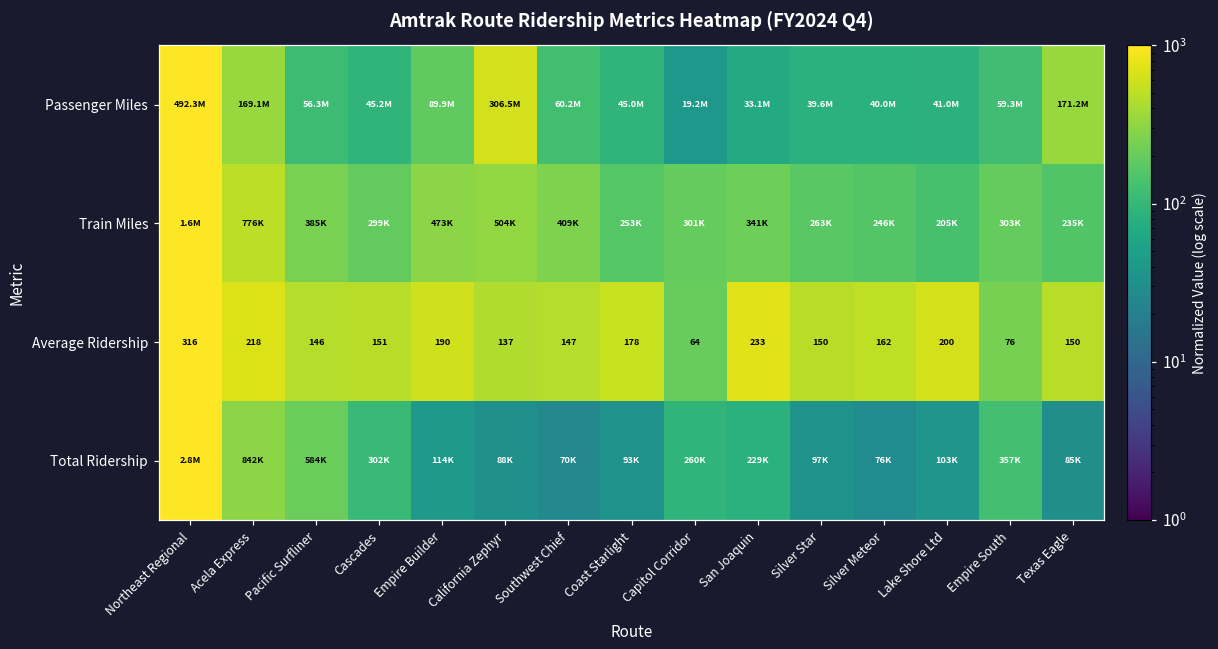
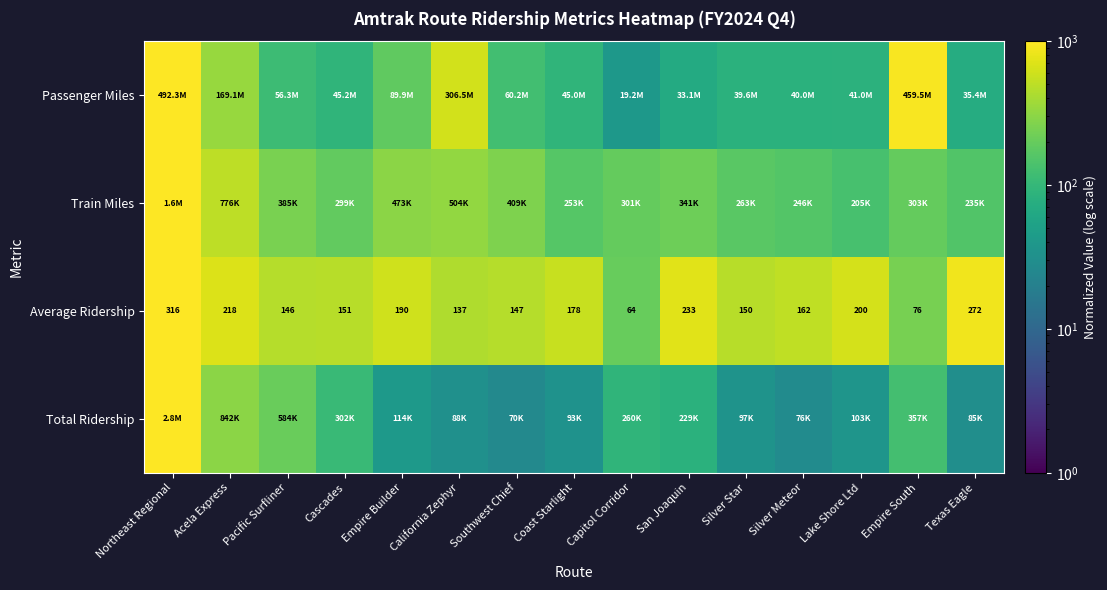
  {
    "Passenger Miles": {
      "Northeast Regional": "492.3M",
      "Acela Express": "169.1M",
      "Pacific Surfliner": "56.3M",
      "Cascades": "45.2M",
      "Empire Builder": "89.9M",
      "California Zephyr": "306.5M",
      "Southwest Chief": "60.2M",
      "Coast Starlight": "45.0M",
      "Capitol Corridor": "19.2M",
      "San Joaquin": "33.1M",
      "Silver Star": "39.6M",
      "Silver Meteor": "40.0M",
      "Lake Shore Ltd": "41.0M",
-     "Empire South": "59.3M",
-     "Texas Eagle": "171.2M"
+     "Empire South": "459.5M",
+     "Texas Eagle": "35.4M"
    },
    "Train Miles": {
      "Northeast Regional": "1.6M",
      "Acela Express": "776K",
      "Pacific Surfliner": "385K",
      "Cascades": "299K",
      "Empire Builder": "473K",
      "California Zephyr": "504K",
      "Southwest Chief": "409K",
      "Coast Starlight": "253K",
      "Capitol Corridor": "301K",
      "San Joaquin": "341K",
      "Silver Star": "263K",
      "Silver Meteor": "246K",
      "Lake Shore Ltd": "205K",
      "Empire South": "303K",
      "Texas Eagle": "235K"
    },
    "Average Ridership": {
      "Northeast Regional": "316",
      "Acela Express": "218",
      "Pacific Surfliner": "146",
      "Cascades": "151",
      "Empire Builder": "190",
      "California Zephyr": "137",
      "Southwest Chief": "147",
      "Coast Starlight": "178",
      "Capitol Corridor": "64",
      "San Joaquin": "233",
      "Silver Star": "150",
      "Silver Meteor": "162",
      "Lake Shore Ltd": "200",
      "Empire South": "76",
-     "Texas Eagle": "150"
+     "Texas Eagle": "272"
    },
    "Total Ridership": {
      "Northeast Regional": "2.8M",
      "Acela Express": "842K",
      "Pacific Surfliner": "584K",
      "Cascades": "302K",
      "Empire Builder": "114K",
      "California Zephyr": "88K",
      "Southwest Chief": "70K",
      "Coast Starlight": "93K",
      "Capitol Corridor": "260K",
      "San Joaquin": "229K",
      "Silver Star": "97K",
      "Silver Meteor": "76K",
      "Lake Shore Ltd": "103K",
      "Empire South": "357K",
      "Texas Eagle": "85K"
    }
  }
